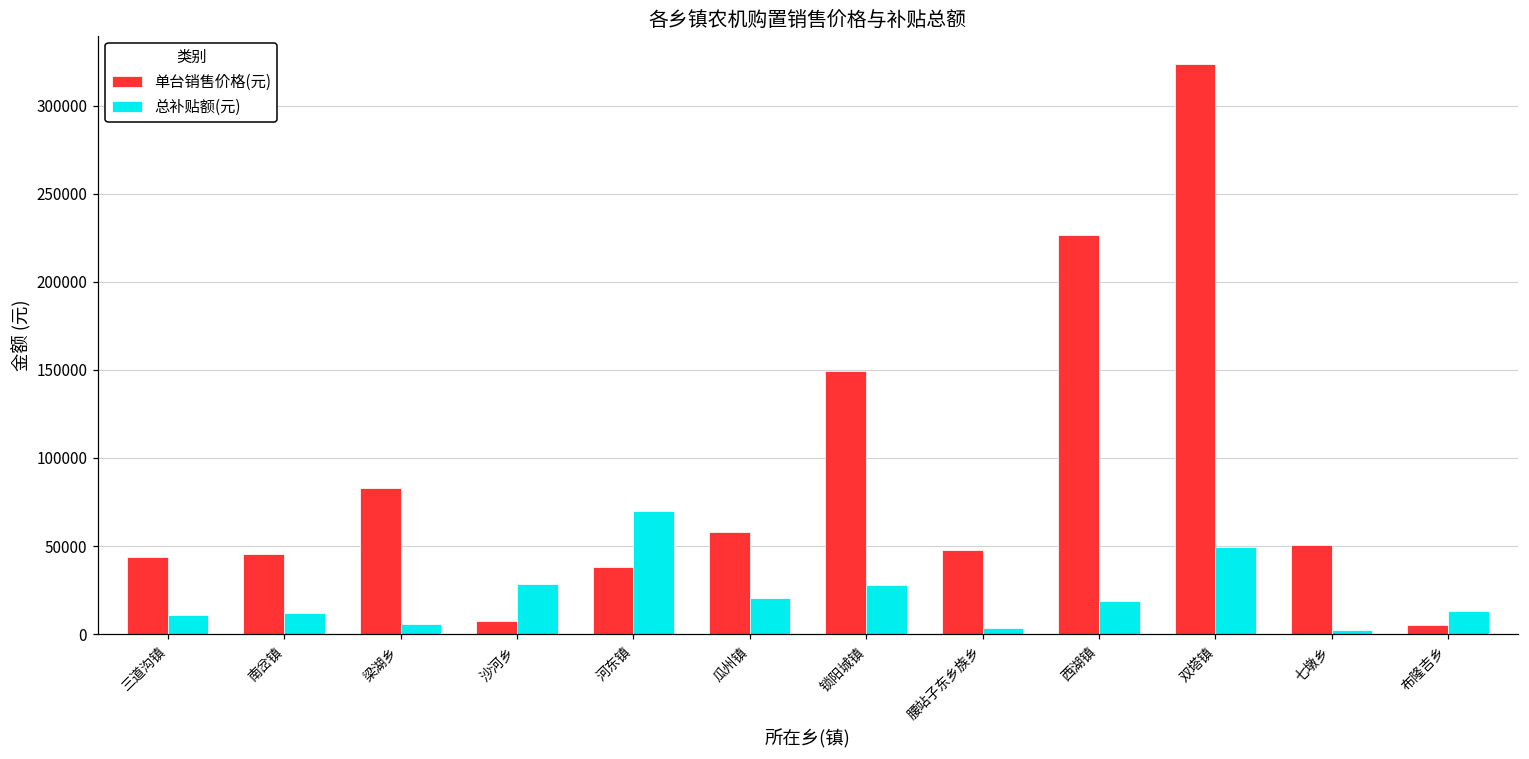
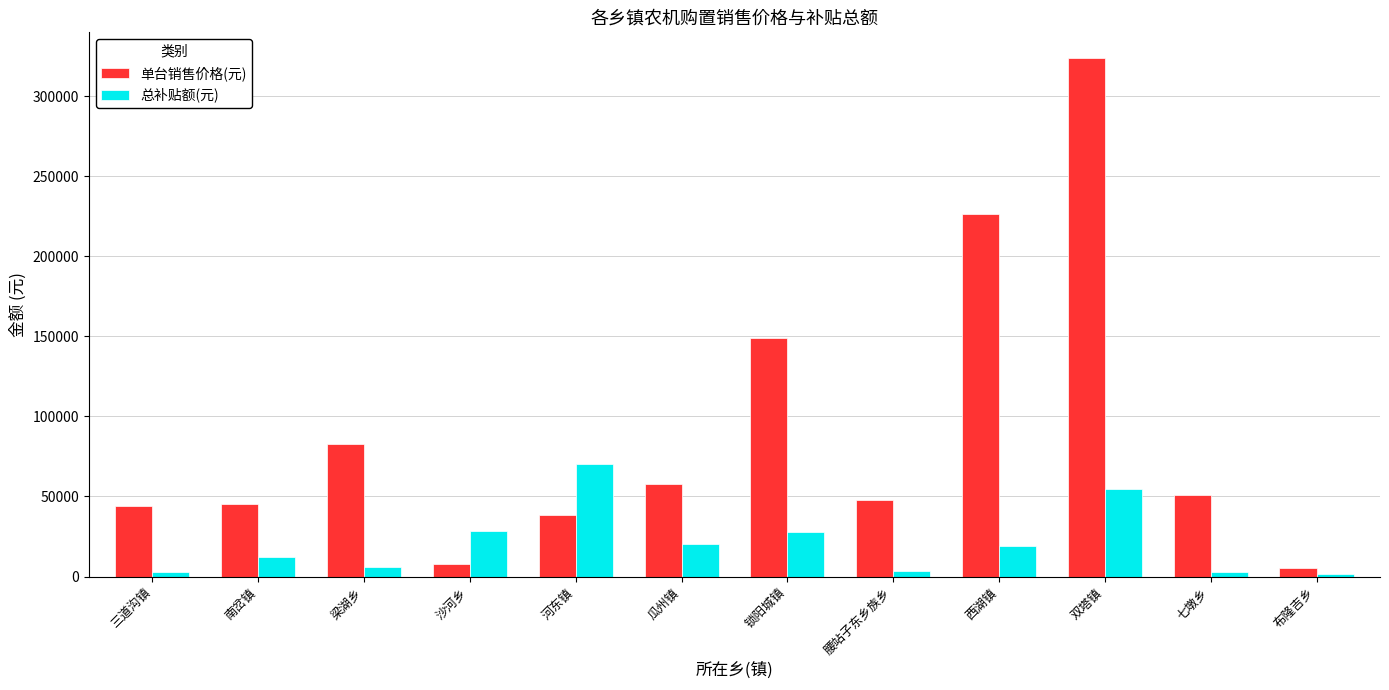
  {
    "单台销售价格(元)": {
      "三道沟镇": 44000,
      "南岔镇": 45000,
      "梁湖乡": 83000,
      "沙河乡": 8000,
      "河东镇": 38000,
      "瓜州镇": 58000,
      "锁阳城镇": 149000,
      "腰站子东乡族乡": 48000,
      "西湖镇": 226000,
      "双塔镇": 324000,
      "七墩乡": 51000,
      "布隆吉乡": 5000
    },
    "总补贴额(元)": {
-     "三道沟镇": 11000,
+     "三道沟镇": 3000,
      "南岔镇": 12000,
      "梁湖乡": 6000,
      "沙河乡": 28000,
      "河东镇": 70000,
      "瓜州镇": 20000,
      "锁阳城镇": 28000,
      "腰站子东乡族乡": 4000,
      "西湖镇": 19000,
-     "双塔镇": 49000,
+     "双塔镇": 55000,
      "七墩乡": 3000,
-     "布隆吉乡": 13000
+     "布隆吉乡": 1000
    }
  }
